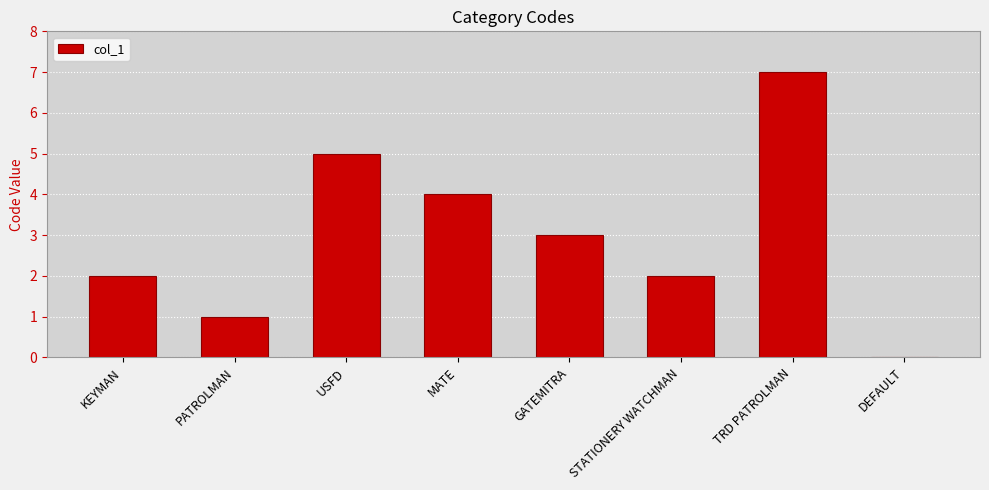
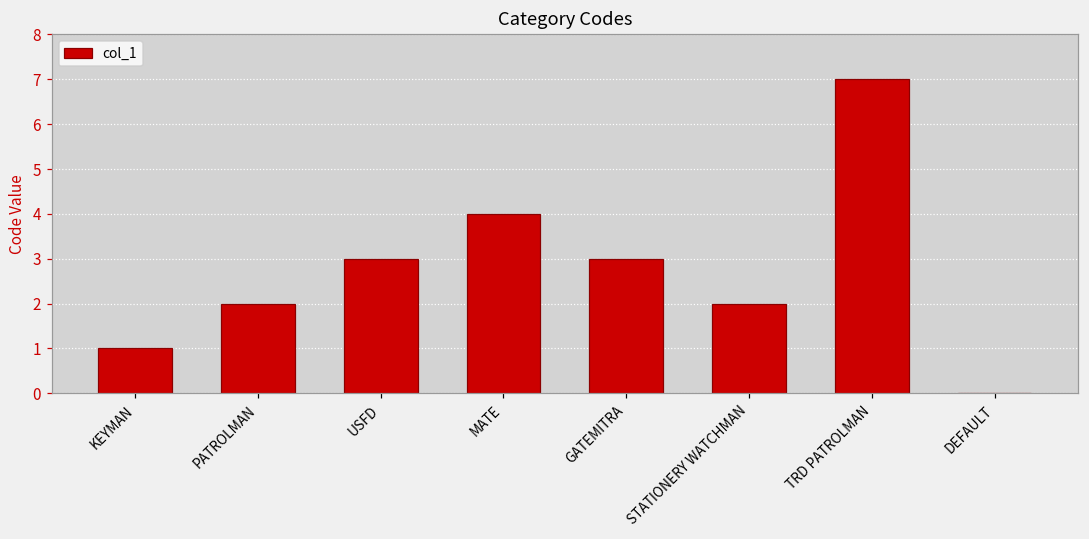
  {
-   "KEYMAN": 2,
-   "PATROLMAN": 1,
-   "USFD": 5,
+   "KEYMAN": 1,
+   "PATROLMAN": 2,
+   "USFD": 3,
    "MATE": 4,
    "GATEMITRA": 3,
    "STATIONERY WATCHMAN": 2,
    "TRD PATROLMAN": 7,
    "DEFAULT": 0
  }
